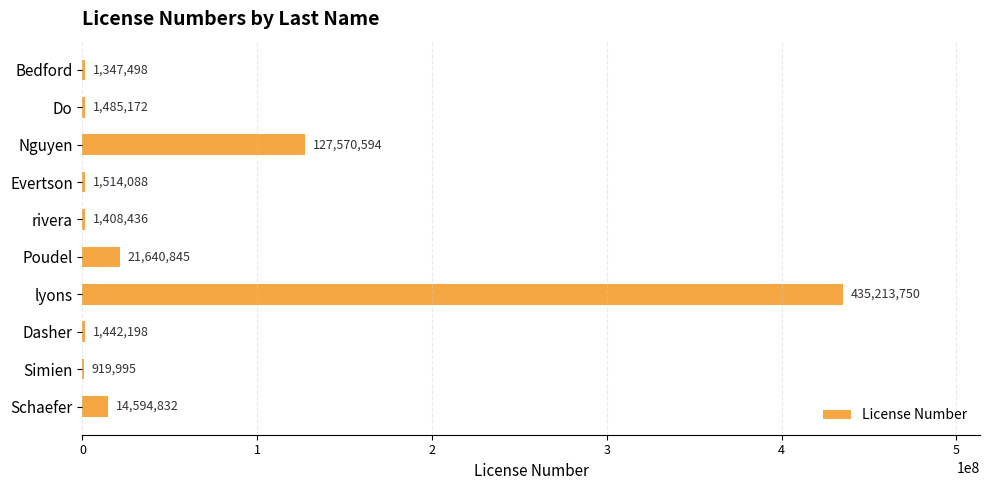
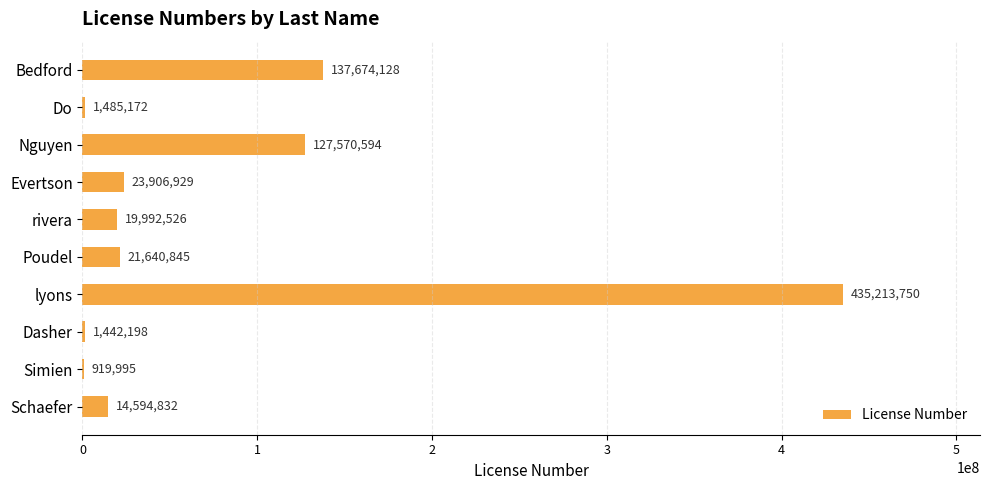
  {
-   "Bedford": "1,347,498",
+   "Bedford": "137,674,128",
    "Do": "1,485,172",
    "Nguyen": "127,570,594",
-   "Evertson": "1,514,088",
-   "rivera": "1,408,436",
+   "Evertson": "23,906,929",
+   "rivera": "19,992,526",
    "Poudel": "21,640,845",
    "lyons": "435,213,750",
    "Dasher": "1,442,198",
    "Simien": "919,995",
    "Schaefer": "14,594,832"
  }
